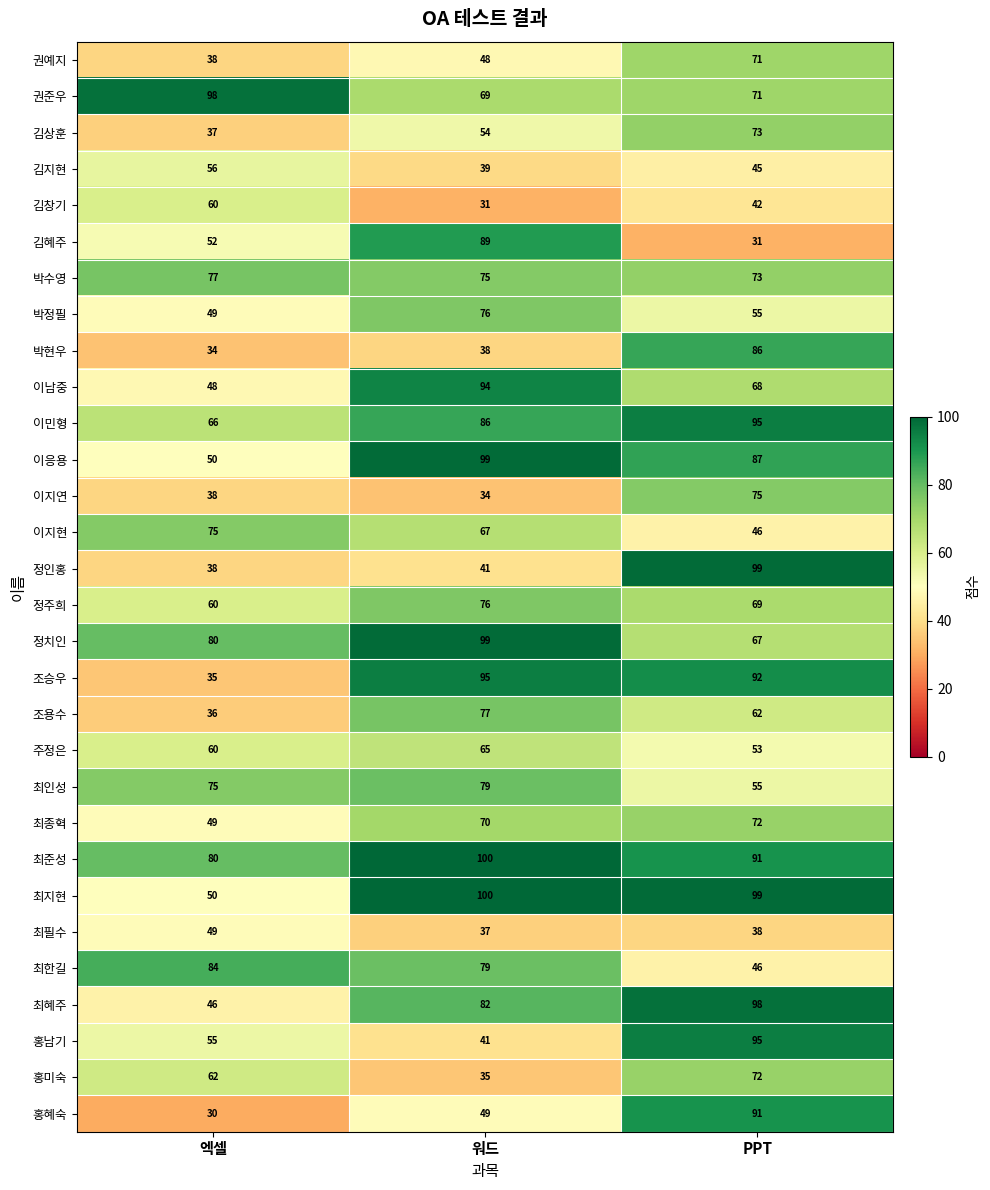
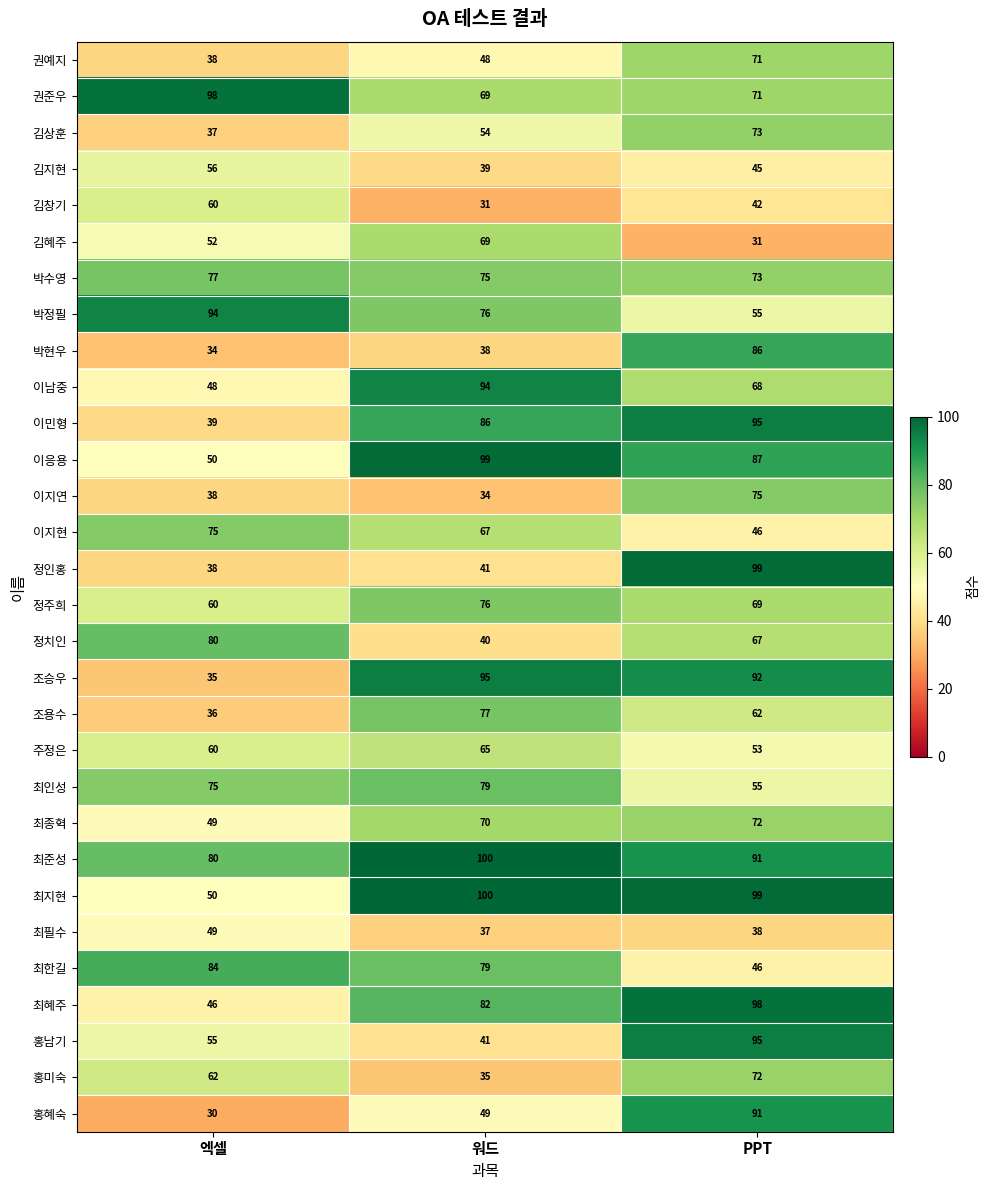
  {
    "권예지": {
      "엑셀": 38,
      "워드": 48,
      "PPT": 71
    },
    "권준우": {
      "엑셀": 98,
      "워드": 69,
      "PPT": 71
    },
    "김상훈": {
      "엑셀": 37,
      "워드": 54,
      "PPT": 73
    },
    "김지현": {
      "엑셀": 56,
      "워드": 39,
      "PPT": 45
    },
    "김창기": {
      "엑셀": 60,
      "워드": 31,
      "PPT": 42
    },
    "김혜주": {
      "엑셀": 52,
-     "워드": 89,
+     "워드": 69,
      "PPT": 31
    },
    "박수영": {
      "엑셀": 77,
      "워드": 75,
      "PPT": 73
    },
    "박정필": {
-     "엑셀": 49,
+     "엑셀": 94,
      "워드": 76,
      "PPT": 55
    },
    "박현우": {
      "엑셀": 34,
      "워드": 38,
      "PPT": 86
    },
    "이남중": {
      "엑셀": 48,
      "워드": 94,
      "PPT": 68
    },
    "이민형": {
-     "엑셀": 66,
+     "엑셀": 39,
      "워드": 86,
      "PPT": 95
    },
    "이응용": {
      "엑셀": 50,
      "워드": 99,
      "PPT": 87
    },
    "이지연": {
      "엑셀": 38,
      "워드": 34,
      "PPT": 75
    },
    "이지현": {
      "엑셀": 75,
      "워드": 67,
      "PPT": 46
    },
    "정인홍": {
      "엑셀": 38,
      "워드": 41,
      "PPT": 99
    },
    "정주희": {
      "엑셀": 60,
      "워드": 76,
      "PPT": 69
    },
    "정치인": {
      "엑셀": 80,
-     "워드": 99,
+     "워드": 40,
      "PPT": 67
    },
    "조승우": {
      "엑셀": 35,
      "워드": 95,
      "PPT": 92
    },
    "조용수": {
      "엑셀": 36,
      "워드": 77,
      "PPT": 62
    },
    "주정은": {
      "엑셀": 60,
      "워드": 65,
      "PPT": 53
    },
    "최인성": {
      "엑셀": 75,
      "워드": 79,
      "PPT": 55
    },
    "최종혁": {
      "엑셀": 49,
      "워드": 70,
      "PPT": 72
    },
    "최준성": {
      "엑셀": 80,
      "워드": 100,
      "PPT": 91
    },
    "최지현": {
      "엑셀": 50,
      "워드": 100,
      "PPT": 99
    },
    "최필수": {
      "엑셀": 49,
      "워드": 37,
      "PPT": 38
    },
    "최한길": {
      "엑셀": 84,
      "워드": 79,
      "PPT": 46
    },
    "최혜주": {
      "엑셀": 46,
      "워드": 82,
      "PPT": 98
    },
    "홍남기": {
      "엑셀": 55,
      "워드": 41,
      "PPT": 95
    },
    "홍미숙": {
      "엑셀": 62,
      "워드": 35,
      "PPT": 72
    },
    "홍혜숙": {
      "엑셀": 30,
      "워드": 49,
      "PPT": 91
    }
  }
